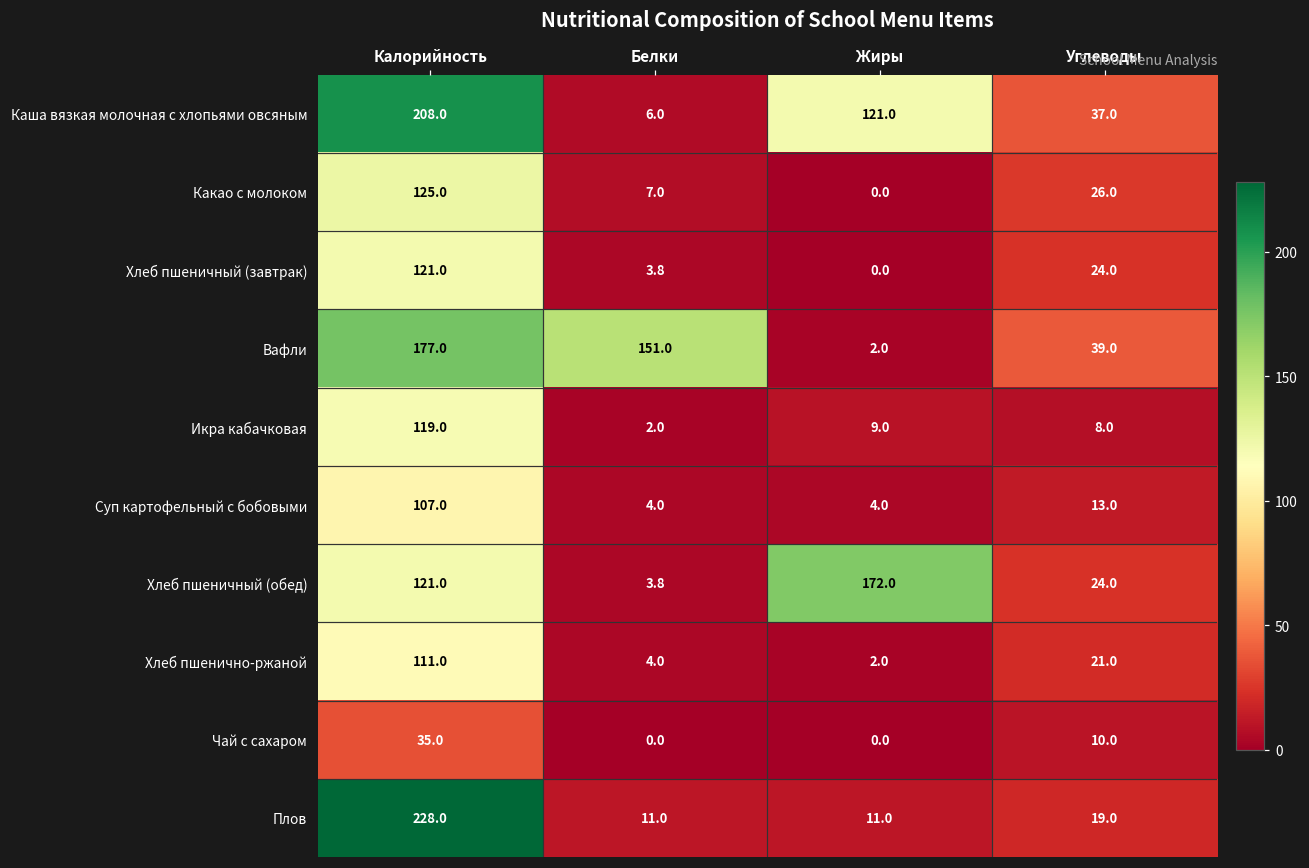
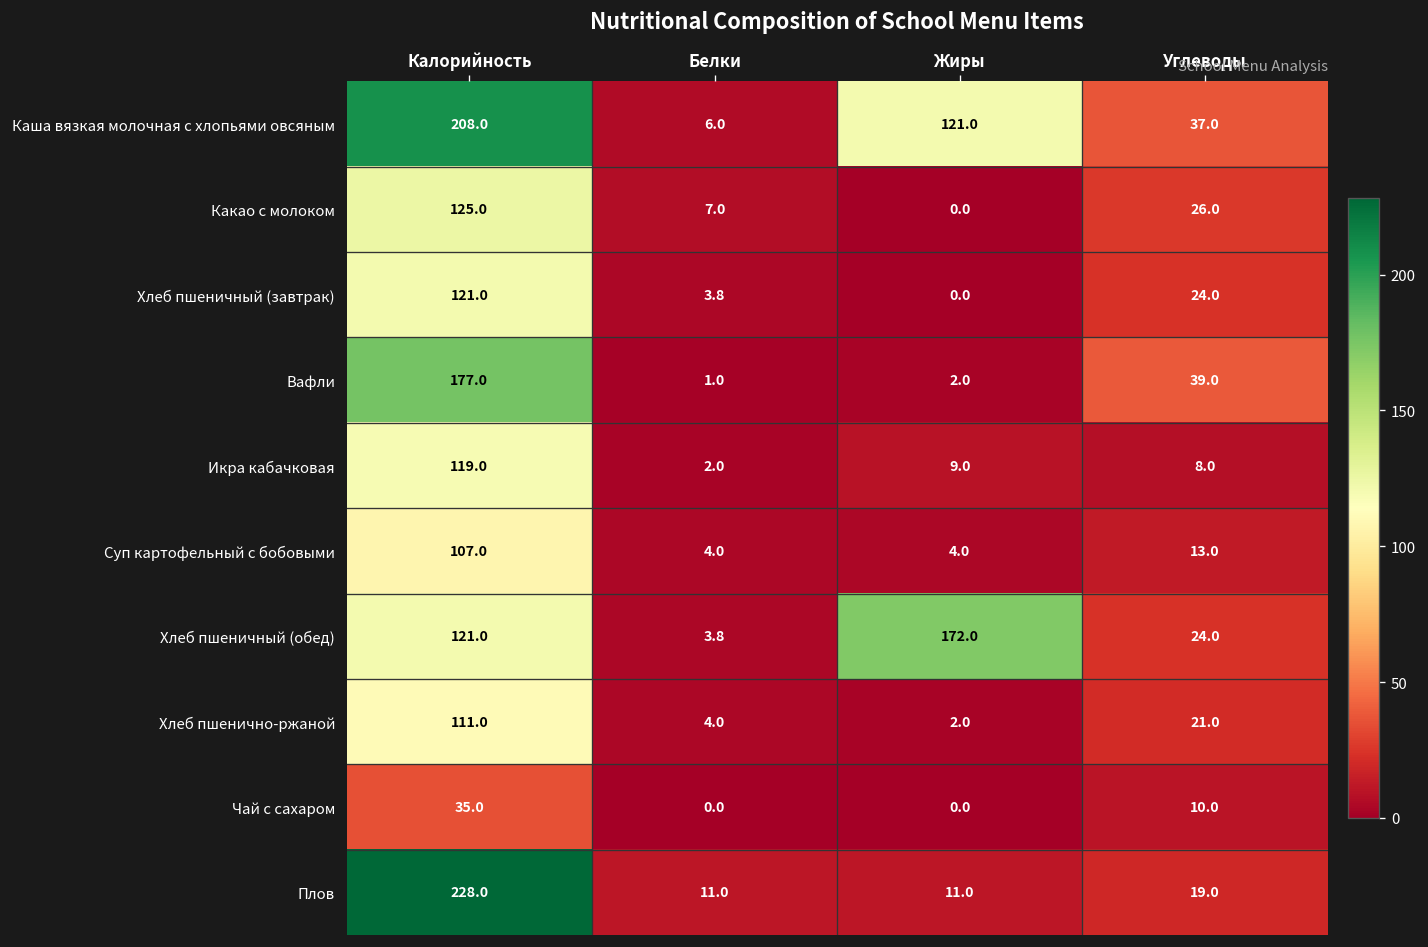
  {
    "Каша вязкая молочная c хлопьями овсяным": {
      "Калорийность": 208.0,
      "Белки": 6.0,
      "Жиры": 121.0,
      "Углеводы": 37.0
    },
    "Какао с молоком": {
      "Калорийность": 125.0,
      "Белки": 7.0,
      "Жиры": 0.0,
      "Углеводы": 26.0
    },
    "Хлеб пшеничный (завтрак)": {
      "Калорийность": 121.0,
      "Белки": 3.8,
      "Жиры": 0.0,
      "Углеводы": 24.0
    },
    "Вафли": {
      "Калорийность": 177.0,
-     "Белки": 151.0,
+     "Белки": 1.0,
      "Жиры": 2.0,
      "Углеводы": 39.0
    },
    "Икра кабачковая": {
      "Калорийность": 119.0,
      "Белки": 2.0,
      "Жиры": 9.0,
      "Углеводы": 8.0
    },
    "Суп картофельный с бобовыми": {
      "Калорийность": 107.0,
      "Белки": 4.0,
      "Жиры": 4.0,
      "Углеводы": 13.0
    },
    "Хлеб пшеничный (обед)": {
      "Калорийность": 121.0,
      "Белки": 3.8,
      "Жиры": 172.0,
      "Углеводы": 24.0
    },
    "Хлеб пшенично-ржаной": {
      "Калорийность": 111.0,
      "Белки": 4.0,
      "Жиры": 2.0,
      "Углеводы": 21.0
    },
    "Чай с сахаром": {
      "Калорийность": 35.0,
      "Белки": 0.0,
      "Жиры": 0.0,
      "Углеводы": 10.0
    },
    "Плов": {
      "Калорийность": 228.0,
      "Белки": 11.0,
      "Жиры": 11.0,
      "Углеводы": 19.0
    }
  }
